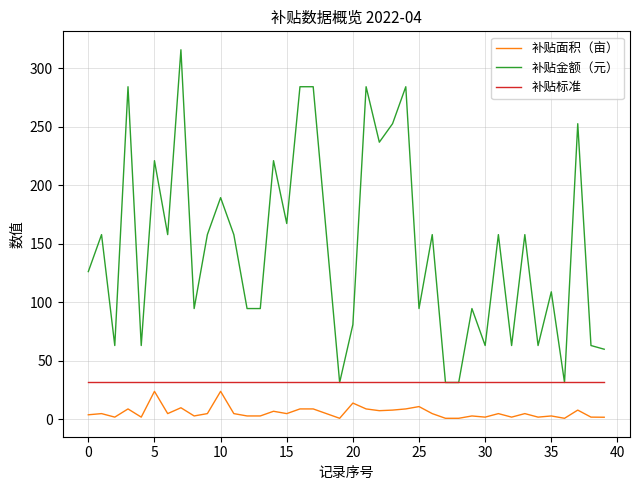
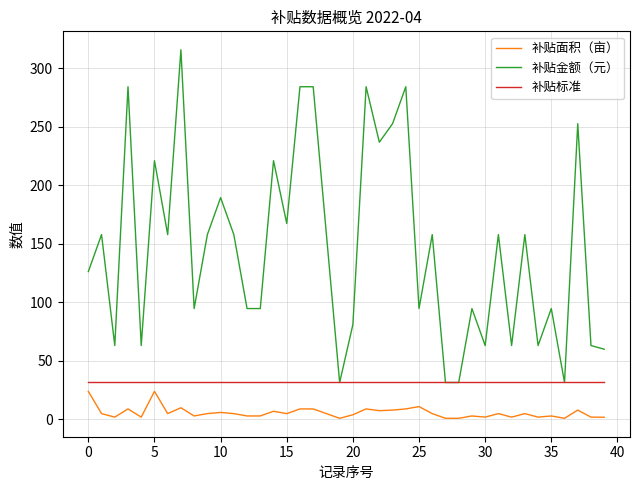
  {
    "补贴面积（亩）": {
-     "0": 4,
+     "0": 24,
      "5": 24,
-     "10": 24,
+     "10": 6,
      "15": 5,
-     "20": 14,
+     "20": 4,
      "25": 11,
      "30": 2,
      "35": 3
    },
    "补贴金额（元）": {
      "0": 126,
      "5": 221,
      "10": 189,
      "15": 167,
      "20": 81,
      "25": 95,
      "30": 63,
-     "35": 109
+     "35": 95
    },
    "补贴标准": {
      "0": 32,
      "5": 32,
      "10": 32,
      "15": 32,
      "20": 32,
      "25": 32,
      "30": 32,
      "35": 32
    }
  }
